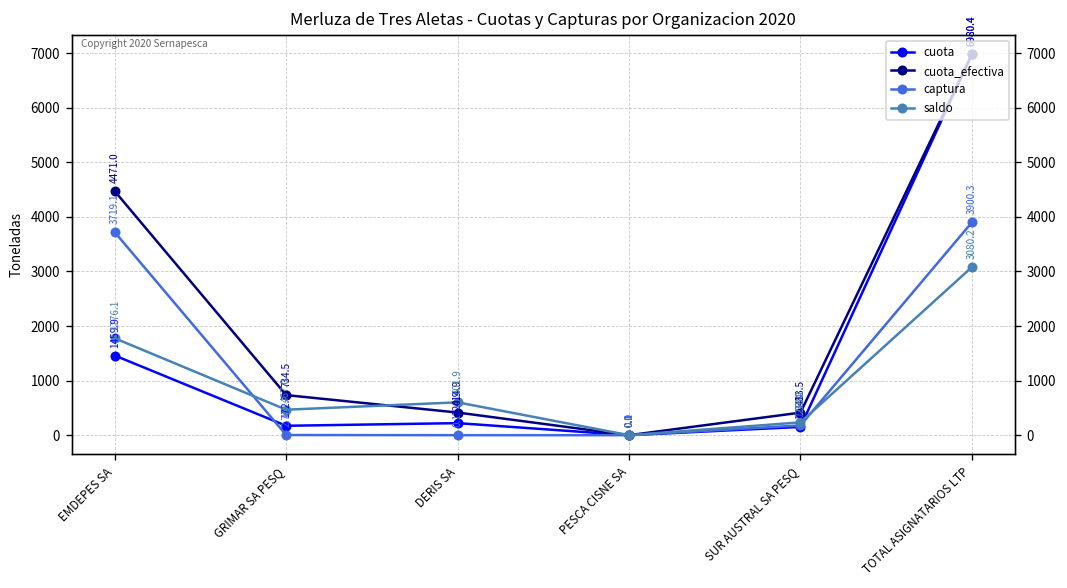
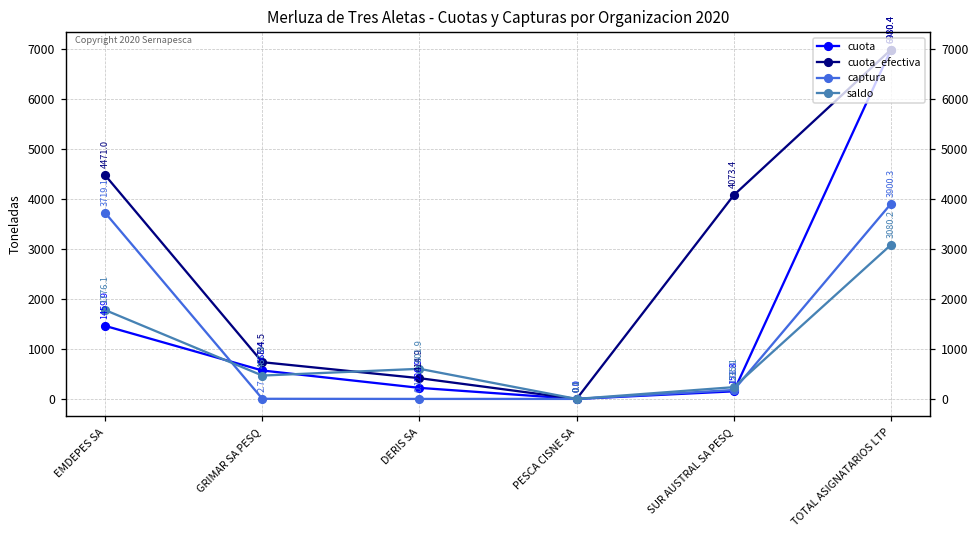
  {
    "cuota": {
-     "GRIMAR SA PESQ": 172.3
+     "GRIMAR SA PESQ": 568.4
    },
    "cuota_efectiva": {
      "EMDEPES SA": 4471.0,
-     "SUR AUSTRAL SA PESQ": 413.5
+     "SUR AUSTRAL SA PESQ": 4073.4
    }
  }
